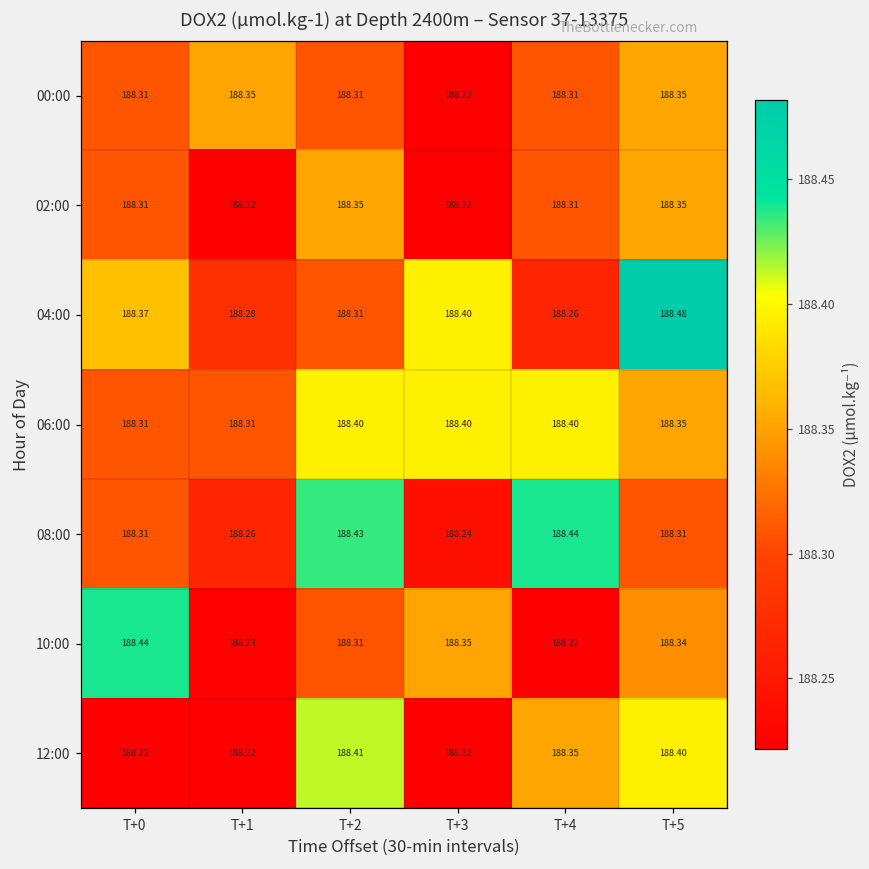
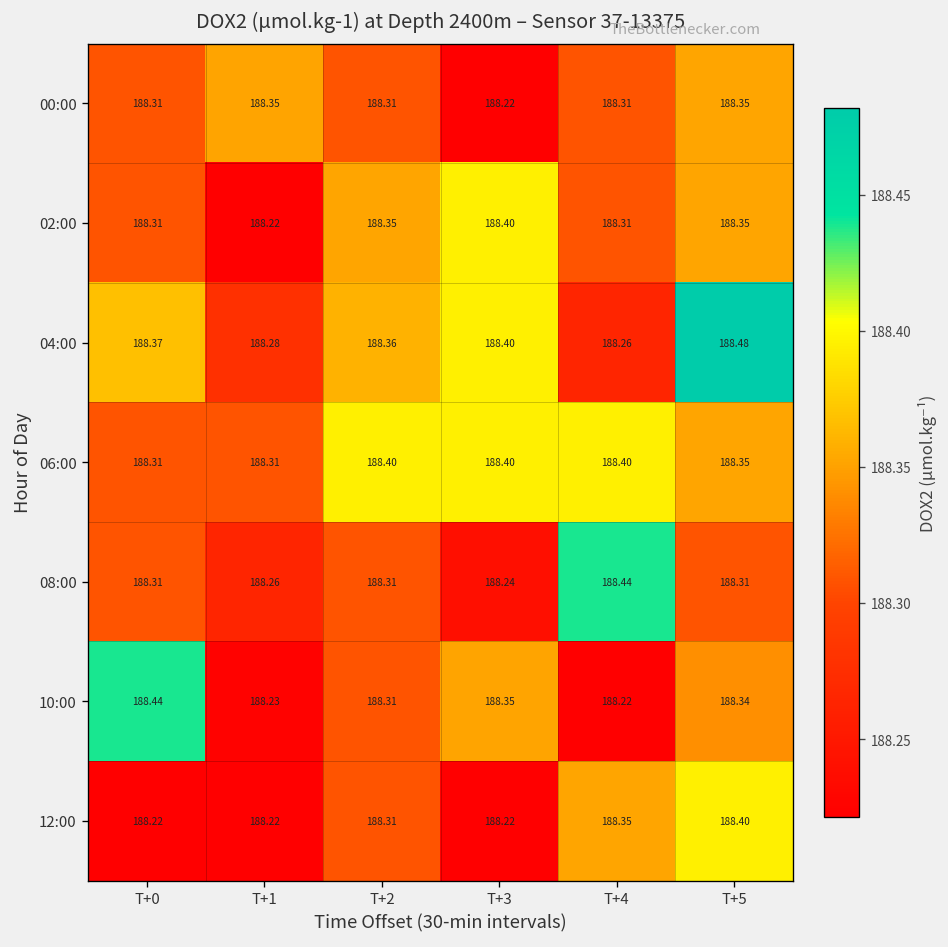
  {
    "00:00": {
      "T+0": 188.31,
      "T+1": 188.35,
      "T+2": 188.31,
      "T+3": 188.22,
      "T+4": 188.31,
      "T+5": 188.35
    },
    "02:00": {
      "T+0": 188.31,
      "T+1": 188.22,
      "T+2": 188.35,
-     "T+3": 188.22,
+     "T+3": 188.40,
      "T+4": 188.31,
      "T+5": 188.35
    },
    "04:00": {
      "T+0": 188.37,
      "T+1": 188.28,
-     "T+2": 188.31,
+     "T+2": 188.36,
      "T+3": 188.40,
      "T+4": 188.26,
      "T+5": 188.48
    },
    "06:00": {
      "T+0": 188.31,
      "T+1": 188.31,
      "T+2": 188.40,
      "T+3": 188.40,
      "T+4": 188.40,
      "T+5": 188.35
    },
    "08:00": {
      "T+0": 188.31,
      "T+1": 188.26,
-     "T+2": 188.43,
+     "T+2": 188.31,
      "T+3": 188.24,
      "T+4": 188.44,
      "T+5": 188.31
    },
    "10:00": {
      "T+0": 188.44,
      "T+1": 188.23,
      "T+2": 188.31,
      "T+3": 188.35,
      "T+4": 188.22,
      "T+5": 188.34
    },
    "12:00": {
      "T+0": 188.22,
      "T+1": 188.22,
-     "T+2": 188.41,
+     "T+2": 188.31,
      "T+3": 188.22,
      "T+4": 188.35,
      "T+5": 188.40
    }
  }
